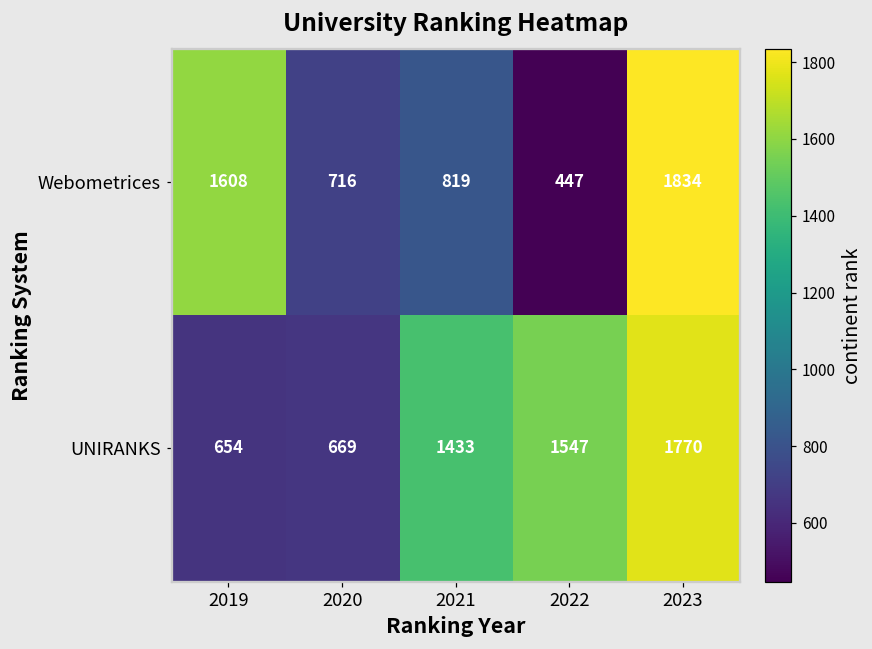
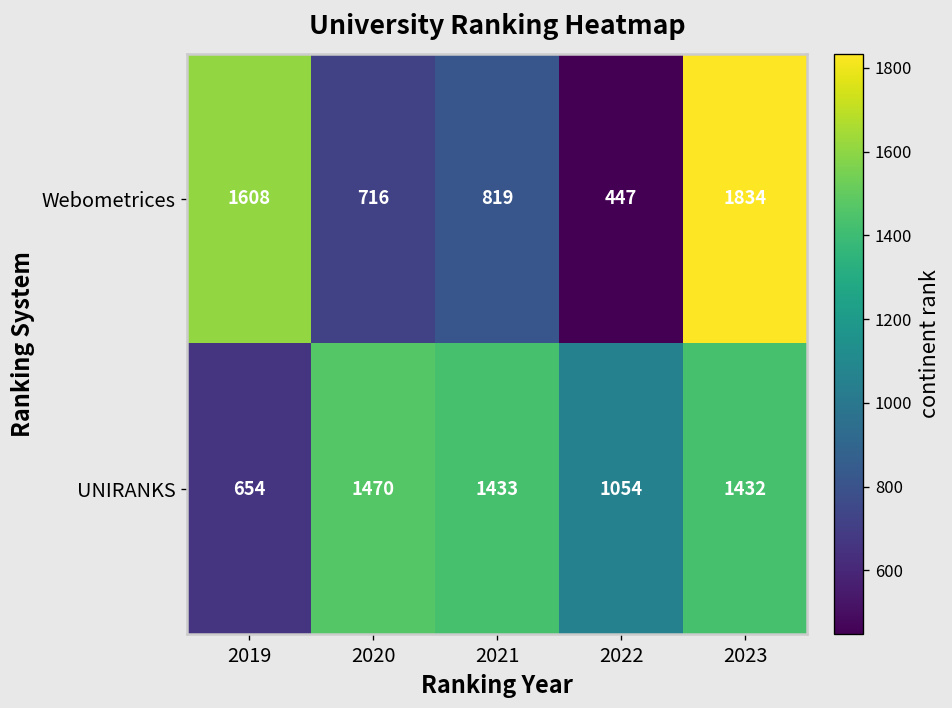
  {
    "Webometrices": {
      "2019": 1608,
      "2020": 716,
      "2021": 819,
      "2022": 447,
      "2023": 1834
    },
    "UNIRANKS": {
      "2019": 654,
-     "2020": 669,
+     "2020": 1470,
      "2021": 1433,
-     "2022": 1547,
-     "2023": 1770
+     "2022": 1054,
+     "2023": 1432
    }
  }
